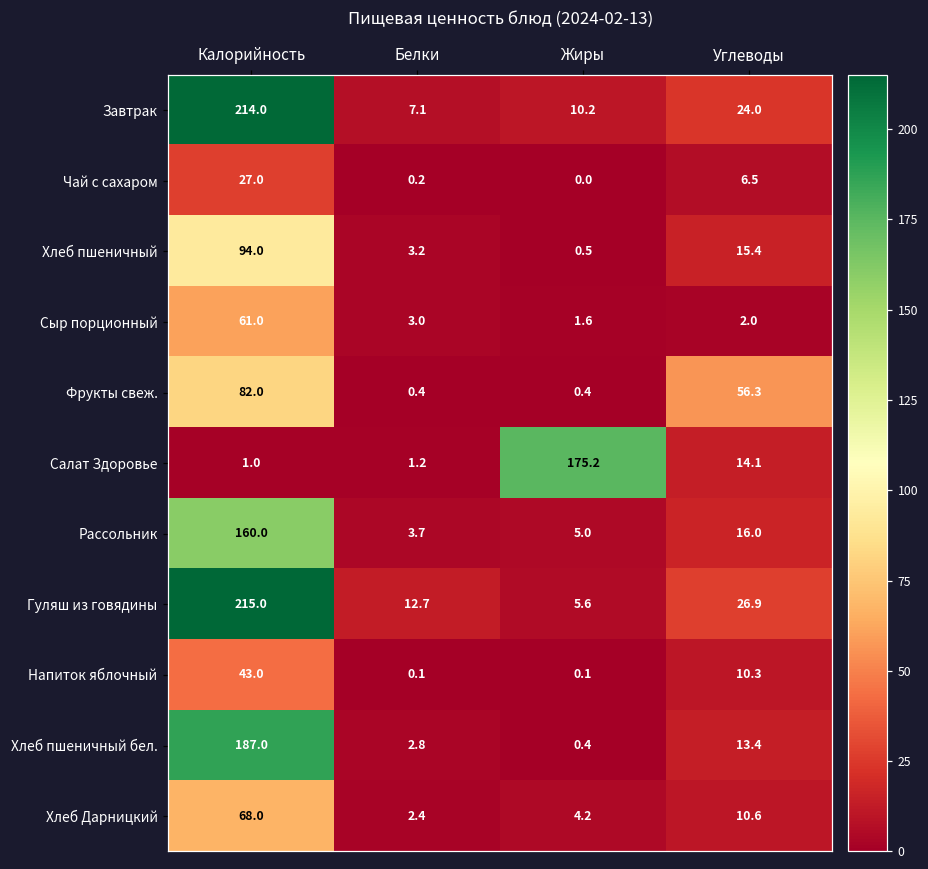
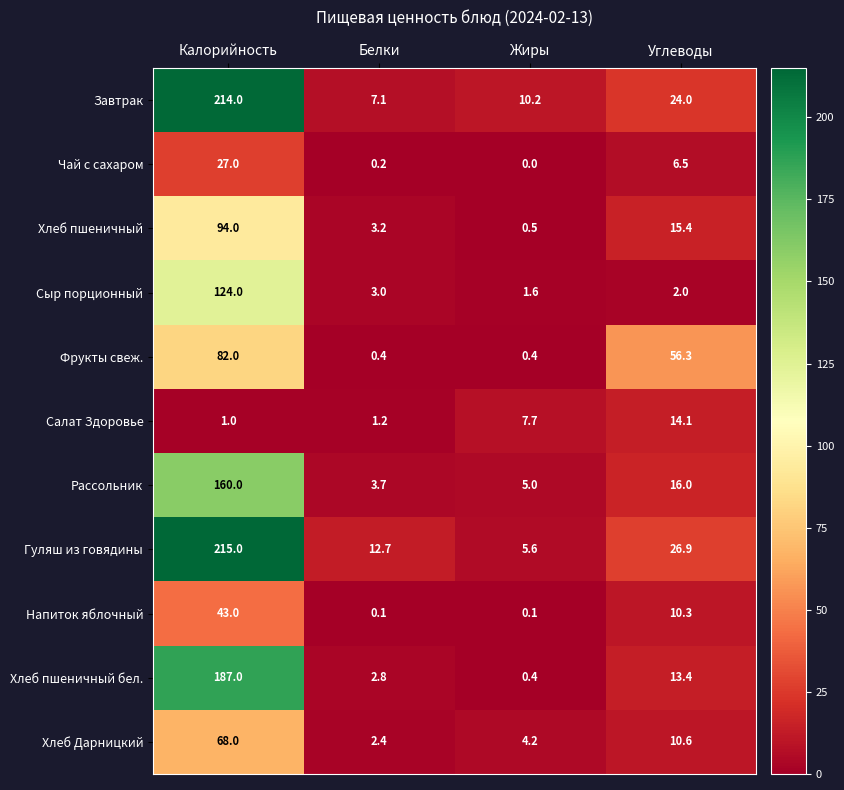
  {
    "Завтрак": {
      "Калорийность": 214.0,
      "Белки": 7.1,
      "Жиры": 10.2,
      "Углеводы": 24.0
    },
    "Чай с сахаром": {
      "Калорийность": 27.0,
      "Белки": 0.2,
      "Жиры": 0.0,
      "Углеводы": 6.5
    },
    "Хлеб пшеничный": {
      "Калорийность": 94.0,
      "Белки": 3.2,
      "Жиры": 0.5,
      "Углеводы": 15.4
    },
    "Сыр порционный": {
-     "Калорийность": 61.0,
+     "Калорийность": 124.0,
      "Белки": 3.0,
      "Жиры": 1.6,
      "Углеводы": 2.0
    },
    "Фрукты свеж.": {
      "Калорийность": 82.0,
      "Белки": 0.4,
      "Жиры": 0.4,
      "Углеводы": 56.3
    },
    "Салат Здоровье": {
      "Калорийность": 1.0,
      "Белки": 1.2,
-     "Жиры": 175.2,
+     "Жиры": 7.7,
      "Углеводы": 14.1
    },
    "Рассольник": {
      "Калорийность": 160.0,
      "Белки": 3.7,
      "Жиры": 5.0,
      "Углеводы": 16.0
    },
    "Гуляш из говядины": {
      "Калорийность": 215.0,
      "Белки": 12.7,
      "Жиры": 5.6,
      "Углеводы": 26.9
    },
    "Напиток яблочный": {
      "Калорийность": 43.0,
      "Белки": 0.1,
      "Жиры": 0.1,
      "Углеводы": 10.3
    },
    "Хлеб пшеничный бел.": {
      "Калорийность": 187.0,
      "Белки": 2.8,
      "Жиры": 0.4,
      "Углеводы": 13.4
    },
    "Хлеб Дарницкий": {
      "Калорийность": 68.0,
      "Белки": 2.4,
      "Жиры": 4.2,
      "Углеводы": 10.6
    }
  }
